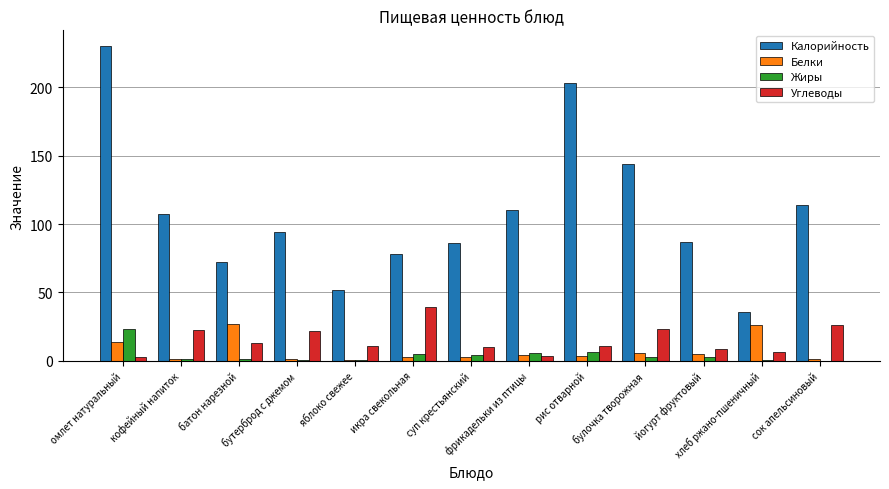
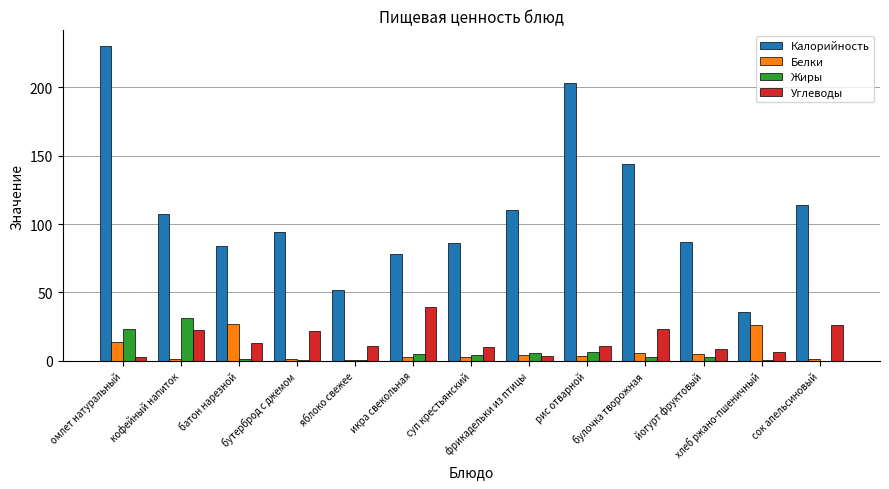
  {
    "Калорийность": {
      "омлет натуральный": 230,
      "кофейный напиток": 107,
-     "батон нарезной": 72,
+     "батон нарезной": 84,
      "бутерброд с джемом": 94,
      "яблоко свежее": 52,
      "икра свекольная": 78,
      "суп крестьянский": 86,
      "фрикадельки из птицы": 110,
      "рис отварной": 203,
      "булочка творожная": 144,
      "йогурт фруктовый": 87,
      "хлеб ржано-пшеничный": 36,
      "сок апельсиновый": 114
    },
    "Белки": {
      "омлет натуральный": 14,
      "батон нарезной": 27,
      "икра свекольная": 3,
      "суп крестьянский": 3,
      "фрикадельки из птицы": 4,
      "рис отварной": 4,
      "булочка творожная": 6,
      "йогурт фруктовый": 5,
      "хлеб ржано-пшеничный": 26
    },
    "Жиры": {
      "омлет натуральный": 23,
-     "кофейный напиток": 1,
+     "кофейный напиток": 31,
      "икра свекольная": 5,
      "суп крестьянский": 4,
      "фрикадельки из птицы": 6,
      "рис отварной": 6,
      "булочка творожная": 3,
      "йогурт фруктовый": 3
    },
    "Углеводы": {
      "омлет натуральный": 3,
      "кофейный напиток": 22,
      "батон нарезной": 13,
      "бутерброд с джемом": 22,
      "яблоко свежее": 11,
      "икра свекольная": 40,
      "суп крестьянский": 10,
      "фрикадельки из птицы": 3,
      "рис отварной": 11,
      "булочка творожная": 23,
      "йогурт фруктовый": 9,
      "хлеб ржано-пшеничный": 7,
      "сок апельсиновый": 26
    }
  }
